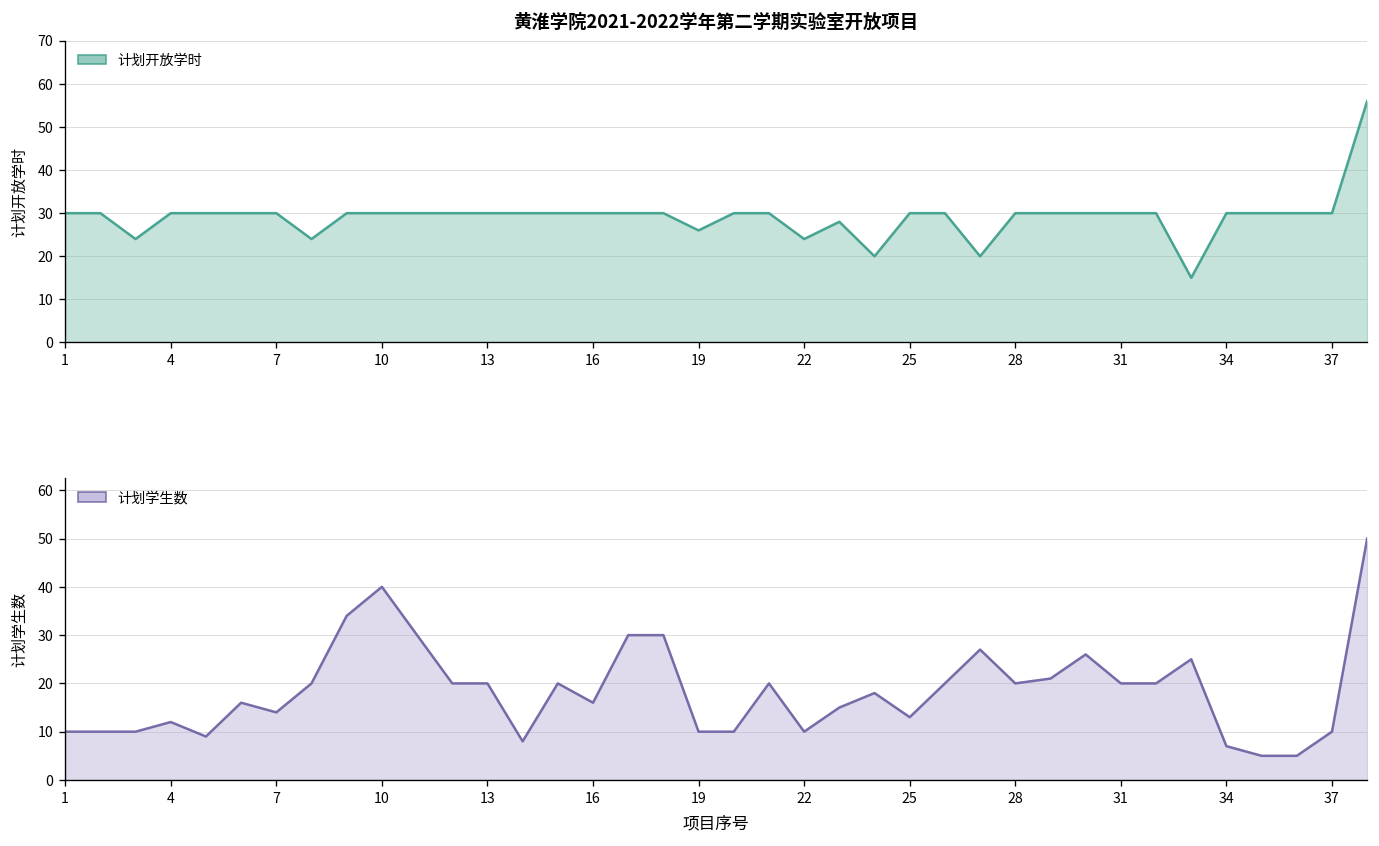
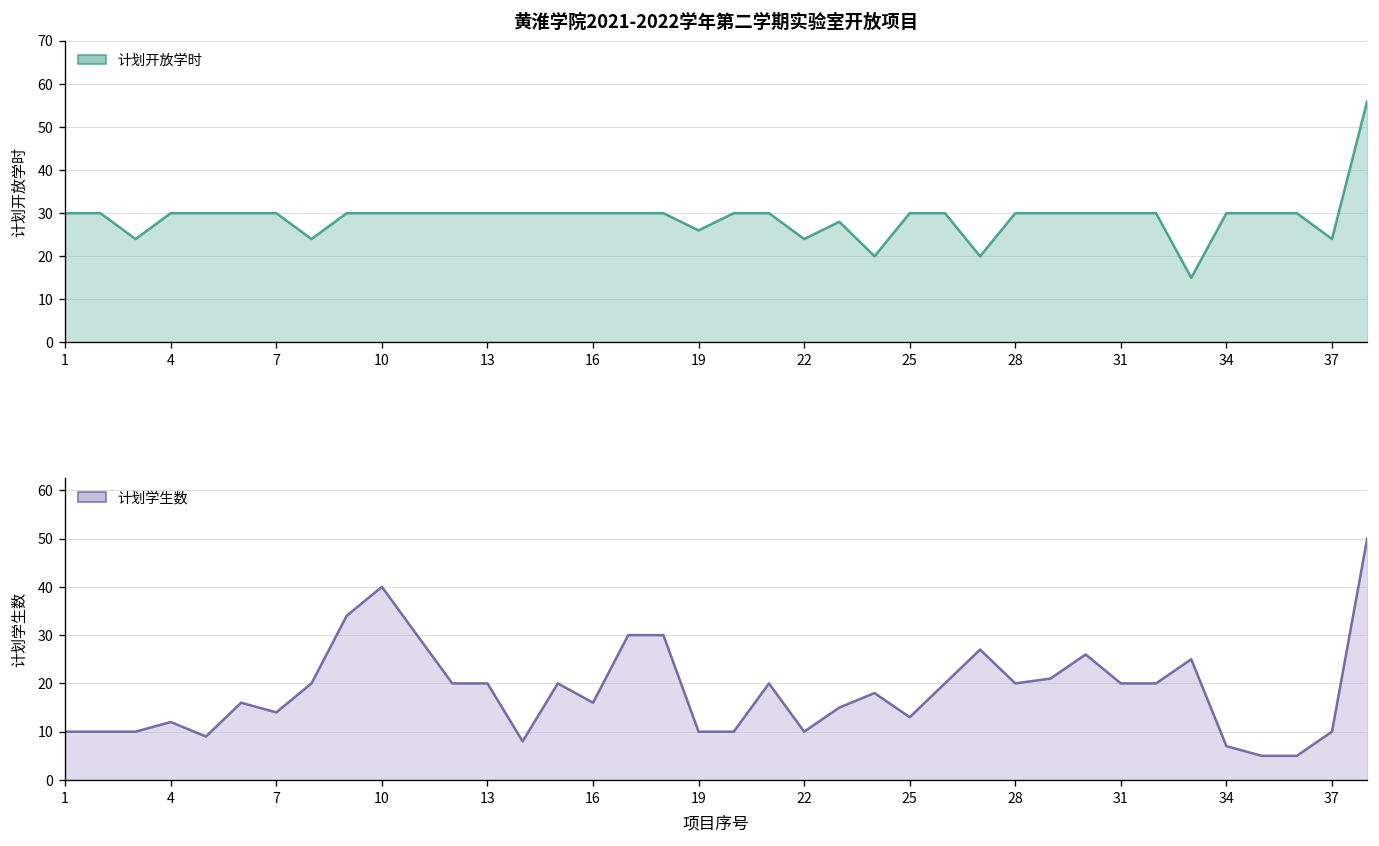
  {
    "黄淮学院2021-2022学年第二学期实验室开放项目": {
      "1": 30,
      "4": 30,
      "7": 30,
      "10": 30,
      "13": 30,
      "16": 30,
      "19": 26,
      "22": 24,
      "25": 30,
      "28": 30,
      "31": 30,
      "34": 30,
-     "37": 30
+     "37": 24
    }
  }
